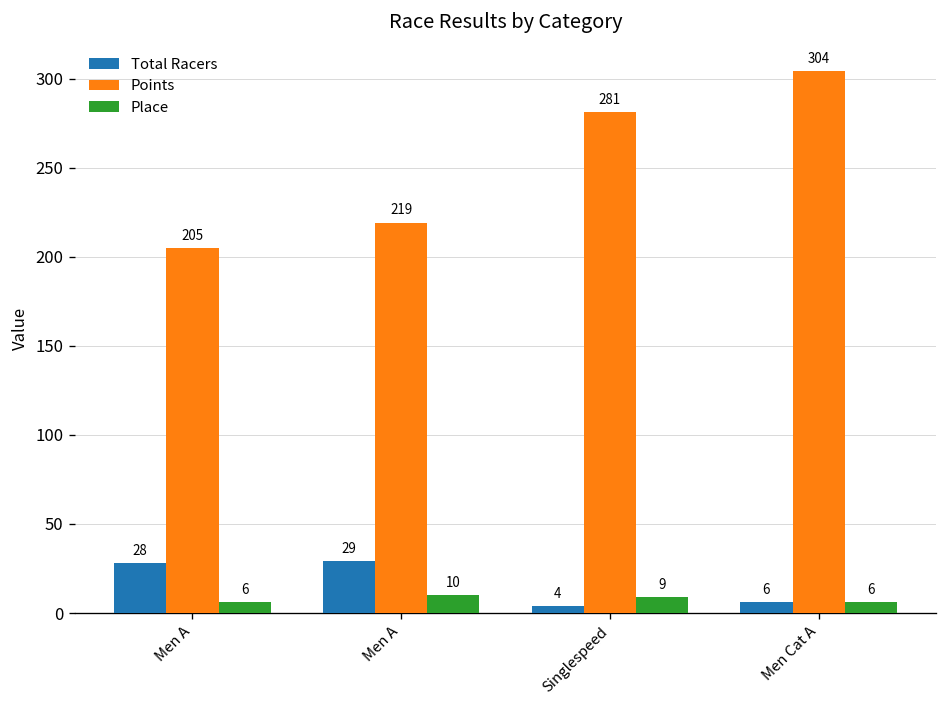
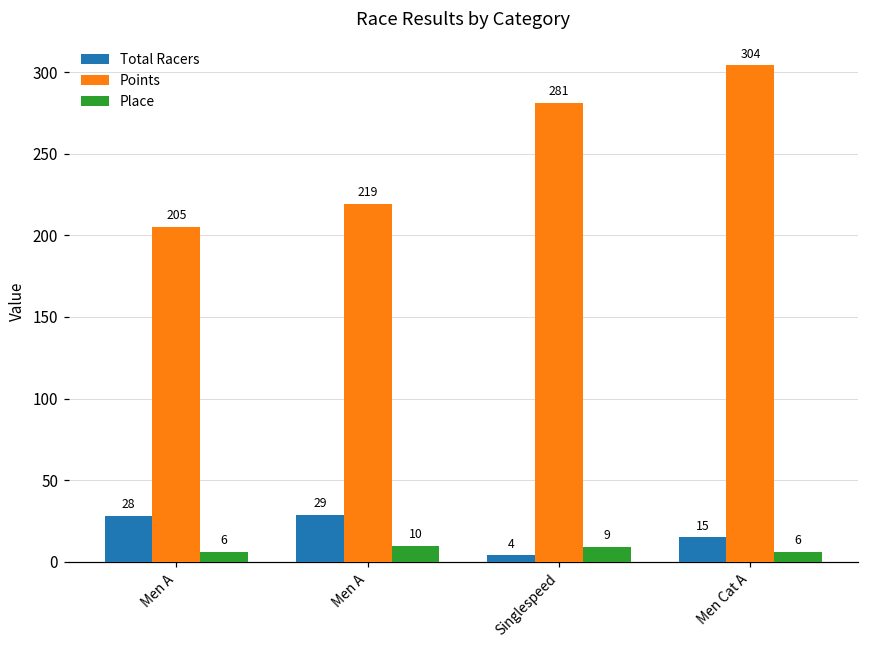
  {
    "Total Racers": {
      "Singlespeed": 4,
-     "Men Cat A": 6
+     "Men Cat A": 15
    },
    "Points": {
      "Singlespeed": 281,
      "Men Cat A": 304
    },
    "Place": {
      "Singlespeed": 9,
      "Men Cat A": 6
    }
  }
